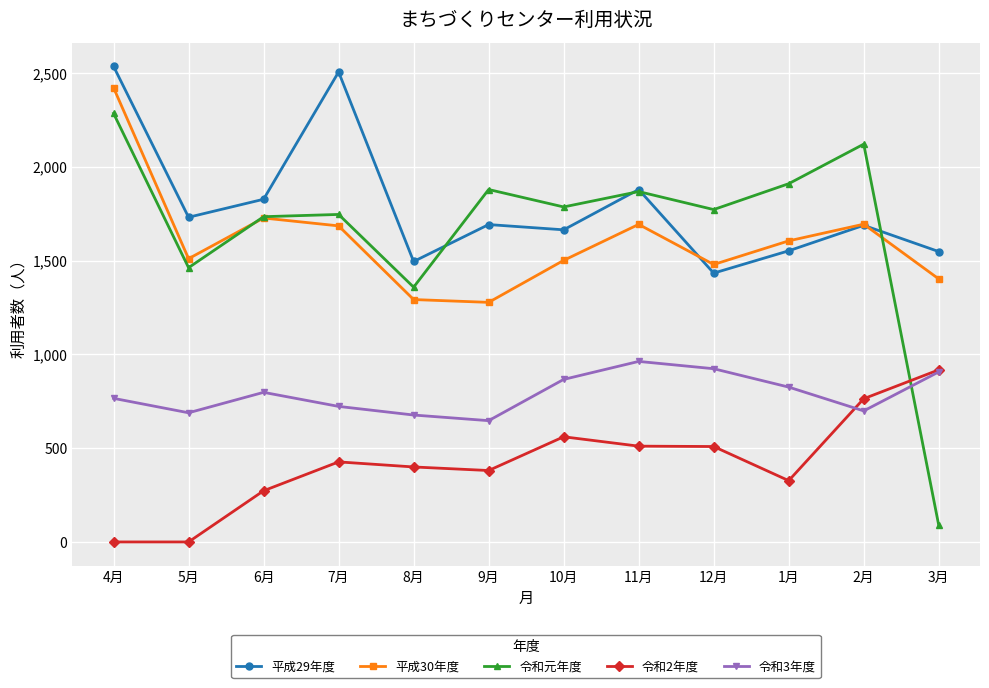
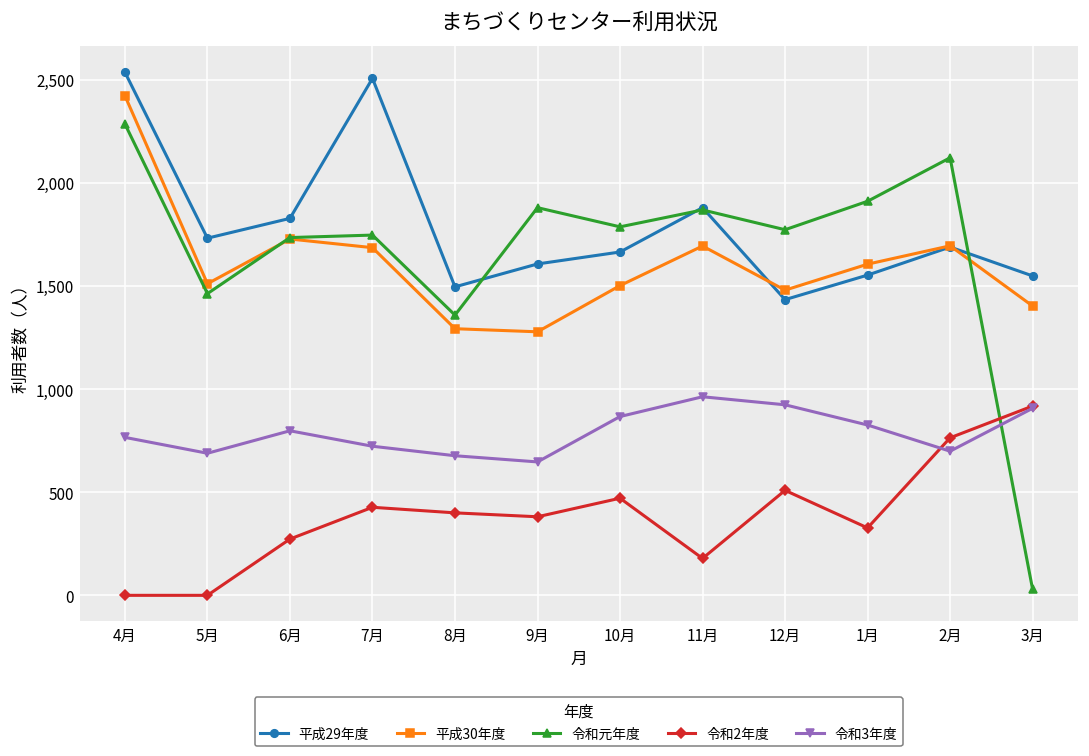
  {
    "平成29年度": {
      "4月": "2,540",
      "5月": "1,730",
      "6月": "1,830",
      "7月": "2,510",
      "8月": "1,500",
-     "9月": "1,690",
+     "9月": "1,610",
      "10月": "1,670",
      "12月": "1,430",
      "1月": "1,550",
      "3月": "1,550"
    },
    "平成30年度": {
      "4月": "2,420",
      "5月": "1,510",
      "7月": "1,690",
      "8月": "1,290",
      "9月": "1,280",
      "10月": "1,500",
      "11月": "1,690",
      "12月": "1,480",
      "1月": "1,610",
      "3月": "1,400"
    },
    "令和元年度": {
      "4月": "2,290",
      "5月": "1,460",
      "7月": "1,750",
      "8月": "1,360",
      "9月": "1,880",
      "10月": "1,790",
      "12月": "1,770",
      "1月": "1,910",
      "2月": "2,120",
-     "3月": "90"
+     "3月": "30"
    },
    "令和2年度": {
      "4月": "0",
      "5月": "0",
      "6月": "270",
      "7月": "430",
      "8月": "400",
      "9月": "380",
-     "10月": "560",
-     "11月": "510",
+     "10月": "470",
+     "11月": "180",
      "12月": "510",
      "1月": "330",
      "2月": "760"
    },
    "令和3年度": {
      "4月": "770",
      "5月": "690",
      "6月": "800",
      "7月": "720",
      "8月": "680",
      "9月": "650",
      "10月": "870",
      "11月": "960",
      "12月": "920",
      "1月": "830",
      "2月": "700"
    }
  }
